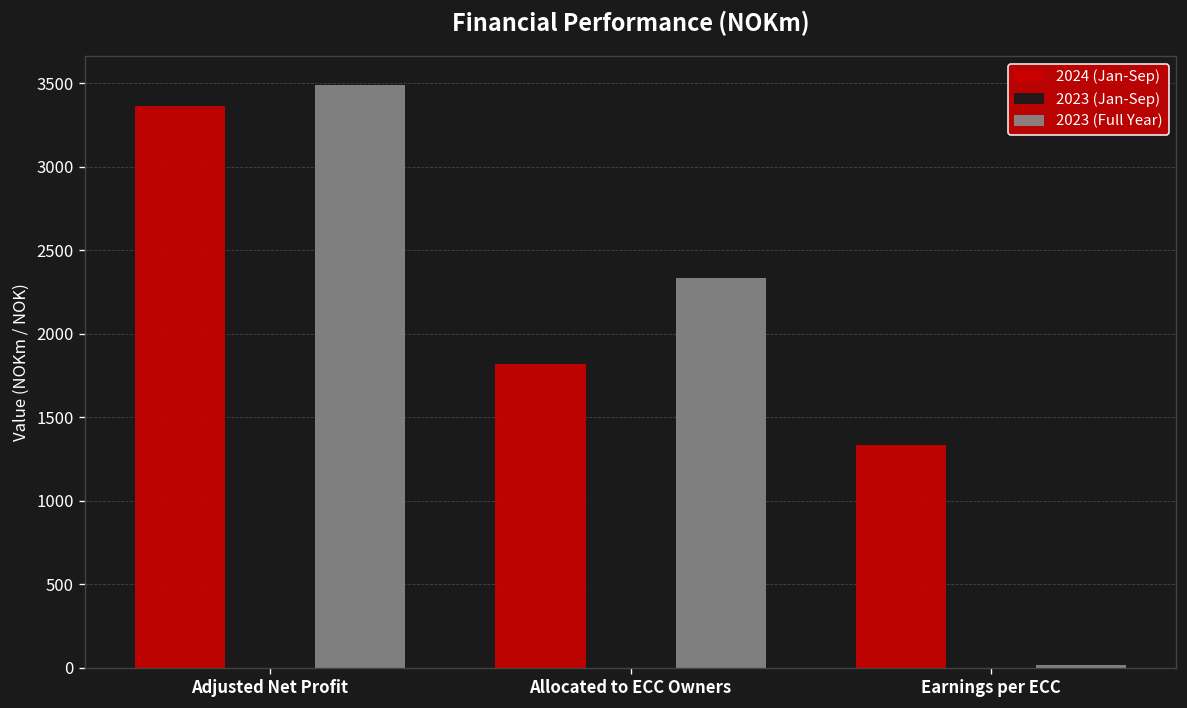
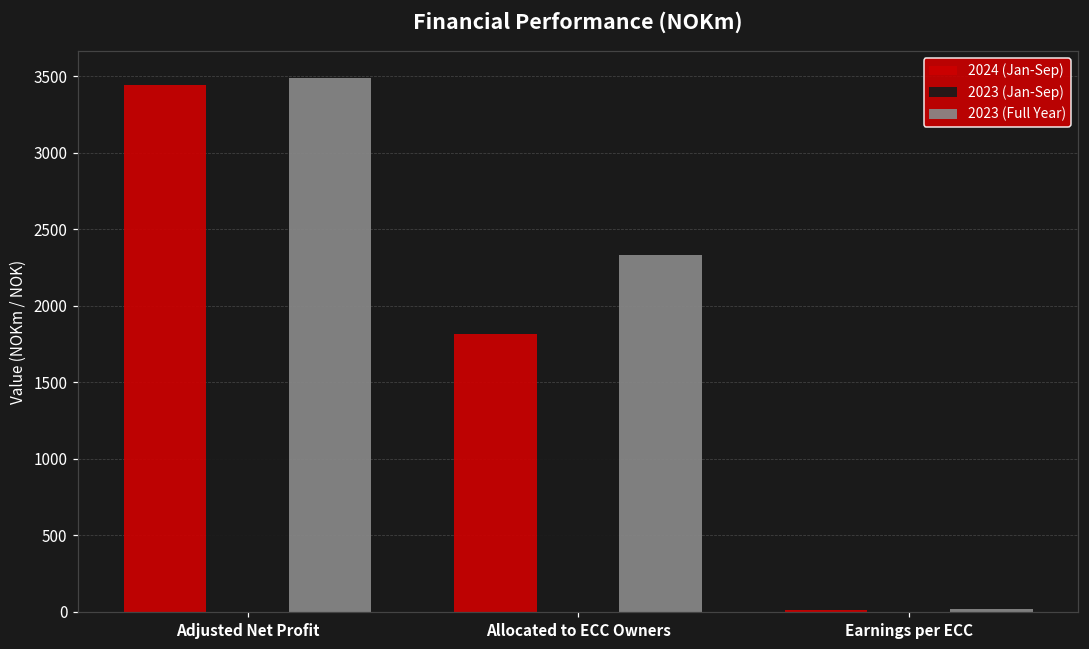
  {
    "2024 (Jan-Sep)": {
-     "Adjusted Net Profit": 3360,
+     "Adjusted Net Profit": 3440,
      "Allocated to ECC Owners": 1820,
-     "Earnings per ECC": 1330
+     "Earnings per ECC": 20
    },
    "2023 (Jan-Sep)": {
      "Adjusted Net Profit": 1430,
      "Allocated to ECC Owners": 1380
    },
    "2023 (Full Year)": {
      "Adjusted Net Profit": 3490,
      "Allocated to ECC Owners": 2330
    }
  }
